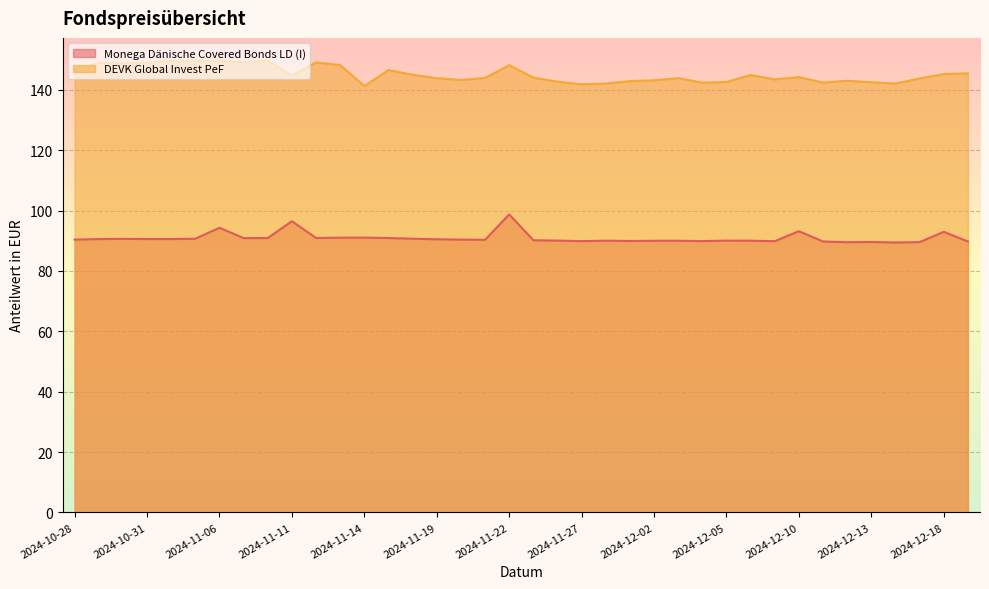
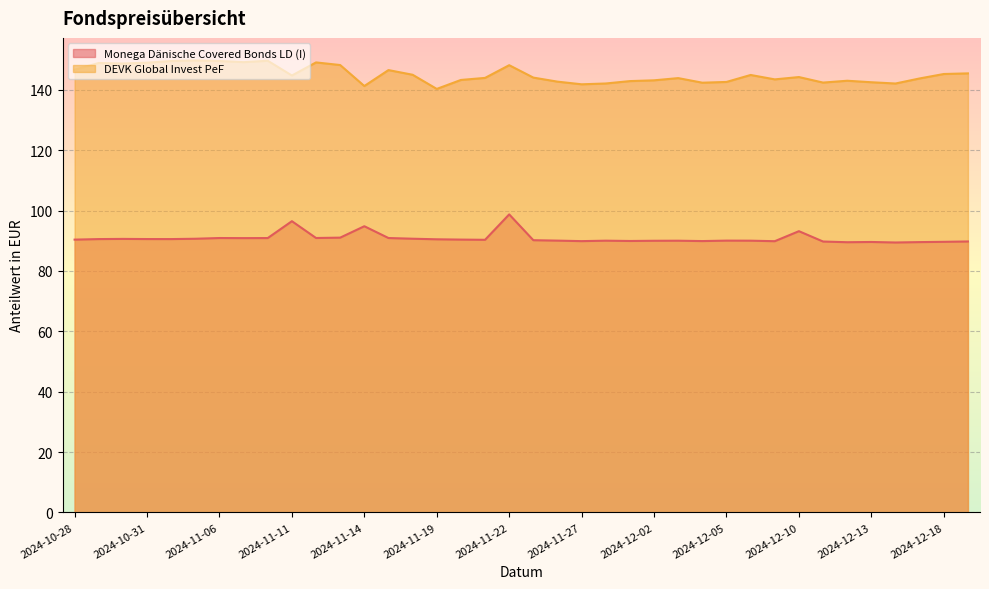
  {
    "Monega Dänische Covered Bonds LD (I)": {
      "2024-10-28": 90,
      "2024-10-31": 91,
-     "2024-11-06": 94,
+     "2024-11-06": 91,
      "2024-11-11": 96,
-     "2024-11-14": 91,
+     "2024-11-14": 95,
      "2024-11-19": 90,
      "2024-11-22": 99,
      "2024-11-27": 90,
      "2024-12-02": 90,
      "2024-12-05": 90,
      "2024-12-10": 93,
      "2024-12-13": 90,
-     "2024-12-18": 93
+     "2024-12-18": 90
    },
    "DEVK Global Invest PeF": {
      "2024-11-14": 141,
-     "2024-11-19": 144,
+     "2024-11-19": 140,
      "2024-11-22": 148,
      "2024-11-27": 142,
      "2024-12-02": 143,
      "2024-12-05": 143,
      "2024-12-10": 144,
      "2024-12-13": 143,
      "2024-12-18": 145
    }
  }
